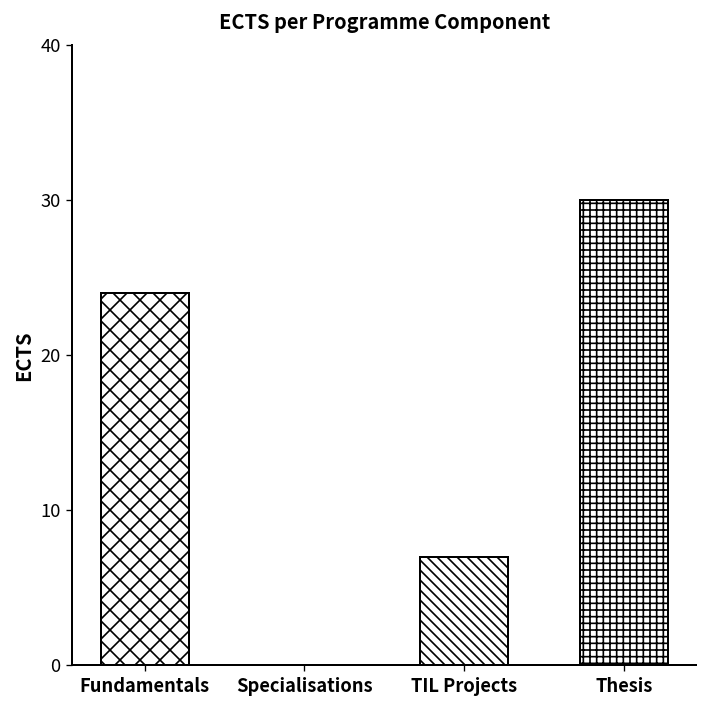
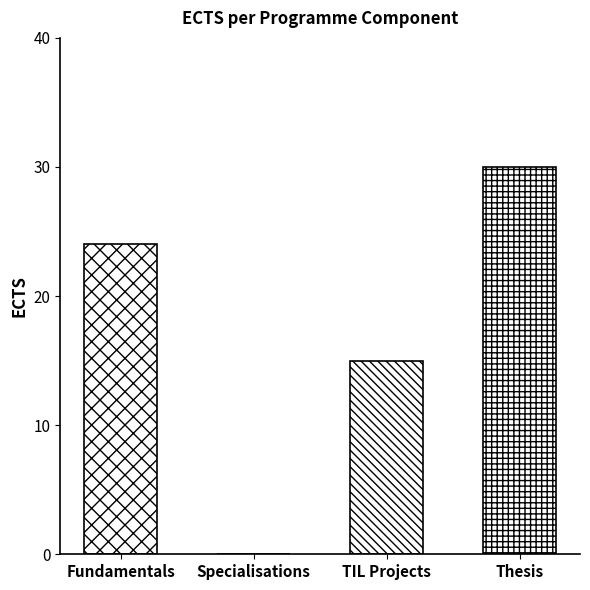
  {
    "Fundamentals": 24,
    "Specialisations": 0,
-   "TIL Projects": 7,
+   "TIL Projects": 15,
    "Thesis": 30
  }
